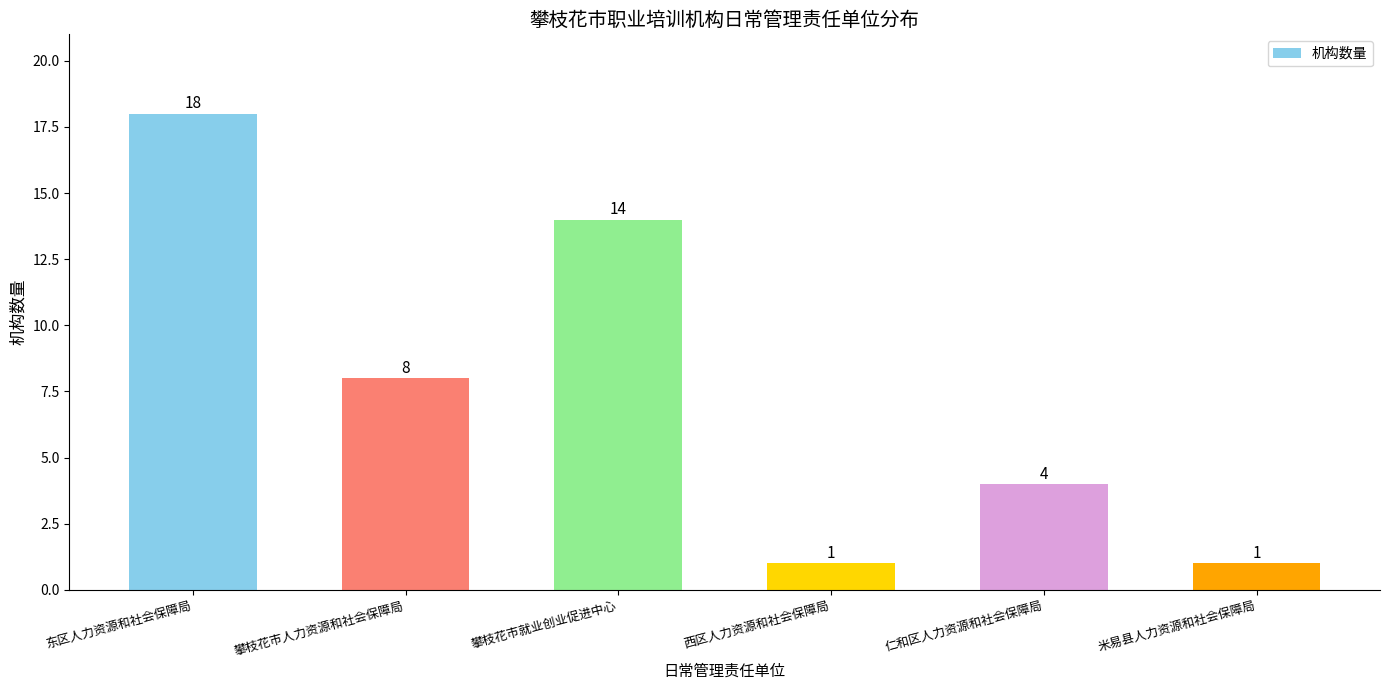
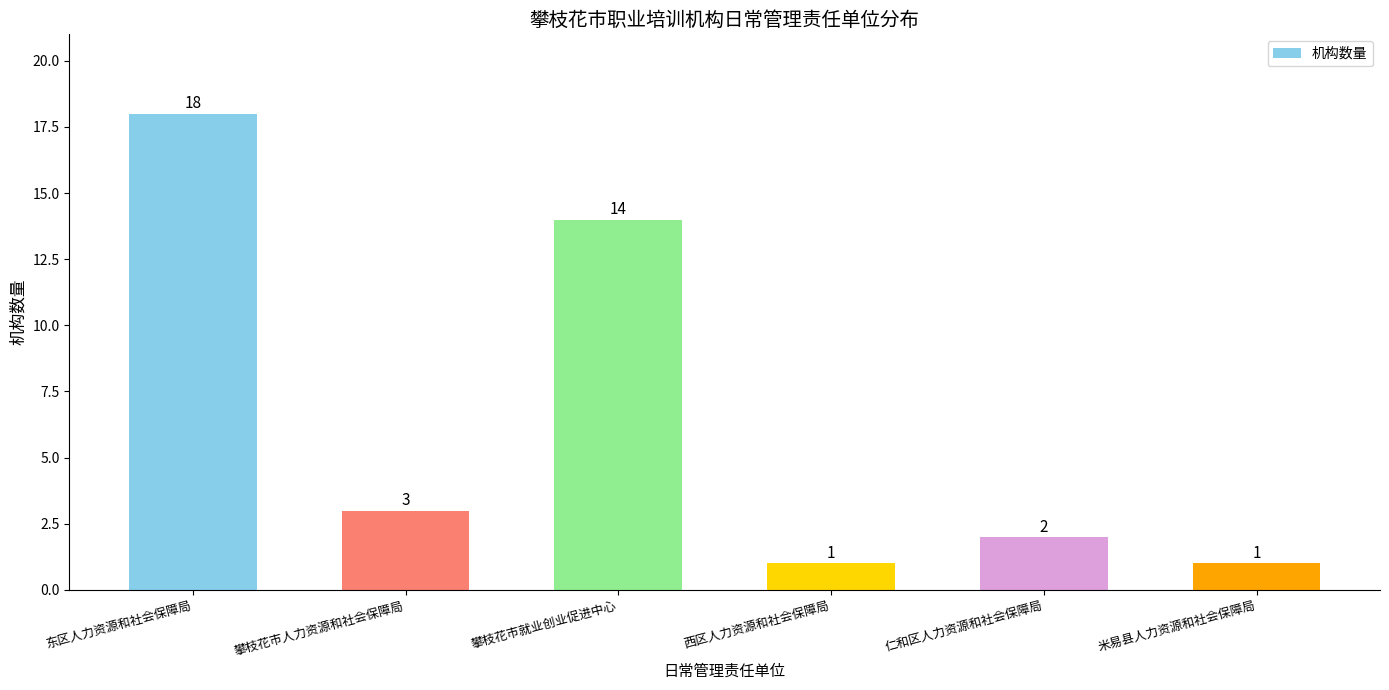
  {
    "东区人力资源和社会保障局": 18,
-   "攀枝花市人力资源和社会保障局": 8,
+   "攀枝花市人力资源和社会保障局": 3,
    "攀枝花市就业创业促进中心": 14,
    "西区人力资源和社会保障局": 1,
-   "仁和区人力资源和社会保障局": 4,
+   "仁和区人力资源和社会保障局": 2,
    "米易县人力资源和社会保障局": 1
  }
